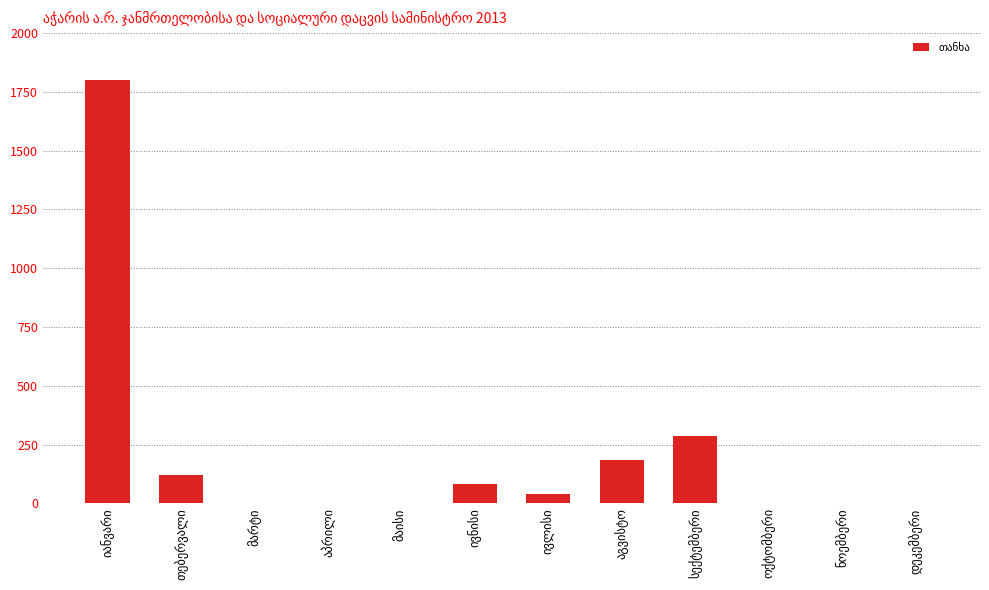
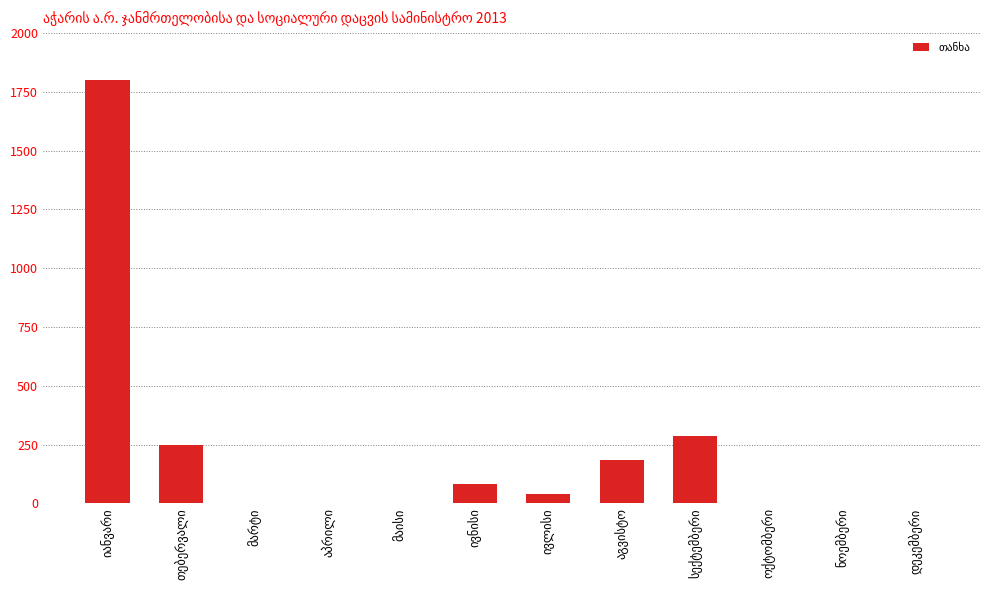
  {
    "იანვარი": 1800,
-   "თებერვალი": 120,
+   "თებერვალი": 250,
    "მარტი": 0,
    "აპრილი": 0,
    "მაისი": 0,
    "ივნისი": 80,
    "ივლისი": 40,
    "აგვისტო": 180,
    "სექტემბერი": 290,
    "ოქტომბერი": 0,
    "ნოემბერი": 0,
    "დეკემბერი": 0
  }
